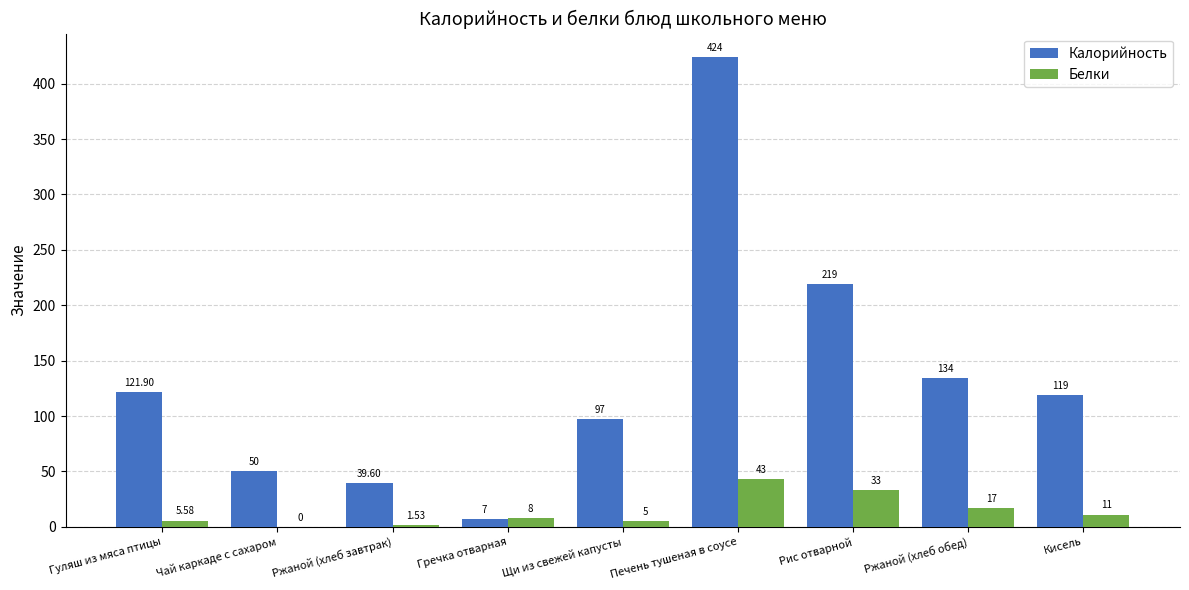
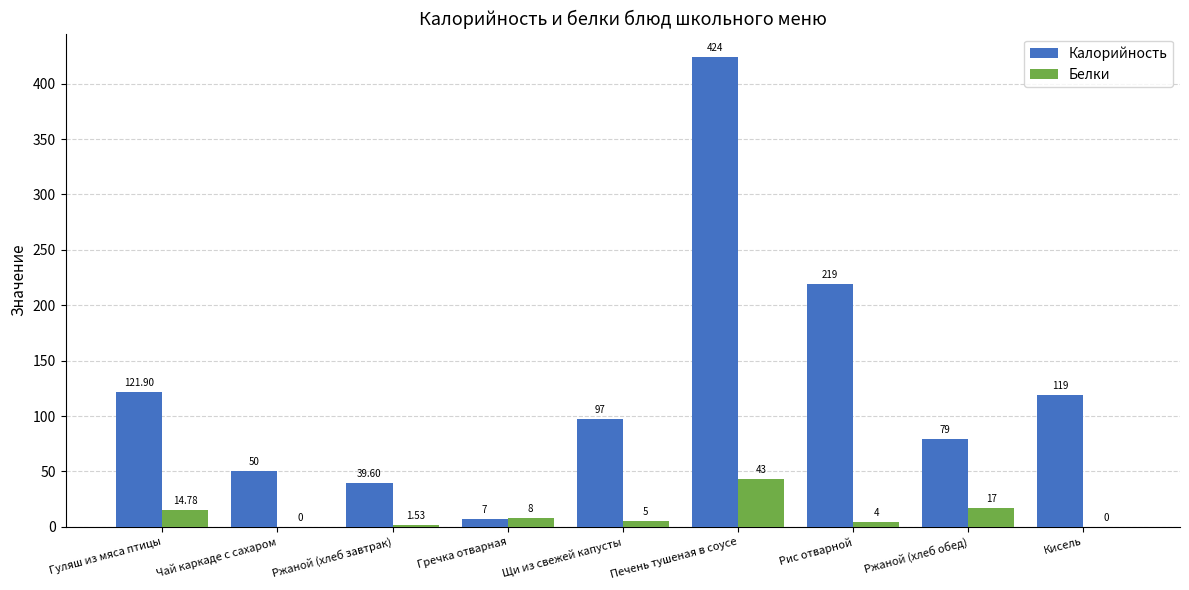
  {
    "Калорийность": {
      "Гуляш из мяса птицы": 121.90,
      "Чай каркаде с сахаром": 50,
      "Ржаной (хлеб завтрак)": 39.60,
      "Гречка отварная": 7,
      "Щи из свежей капусты": 97,
      "Печень тушеная в соусе": 424,
      "Рис отварной": 219,
-     "Ржаной (хлеб обед)": 134,
+     "Ржаной (хлеб обед)": 79,
      "Кисель": 119
    },
    "Белки": {
-     "Гуляш из мяса птицы": 5.58,
+     "Гуляш из мяса птицы": 14.78,
      "Чай каркаде с сахаром": 0,
      "Ржаной (хлеб завтрак)": 1.53,
      "Гречка отварная": 8,
      "Щи из свежей капусты": 5,
      "Печень тушеная в соусе": 43,
-     "Рис отварной": 33,
+     "Рис отварной": 4,
      "Ржаной (хлеб обед)": 17,
-     "Кисель": 11
+     "Кисель": 0
    }
  }
